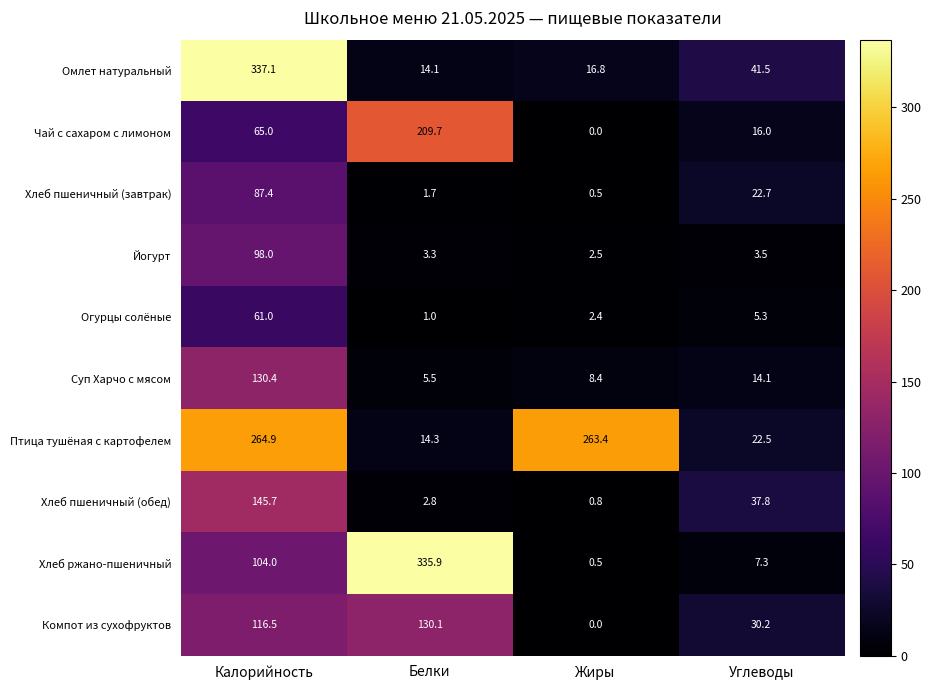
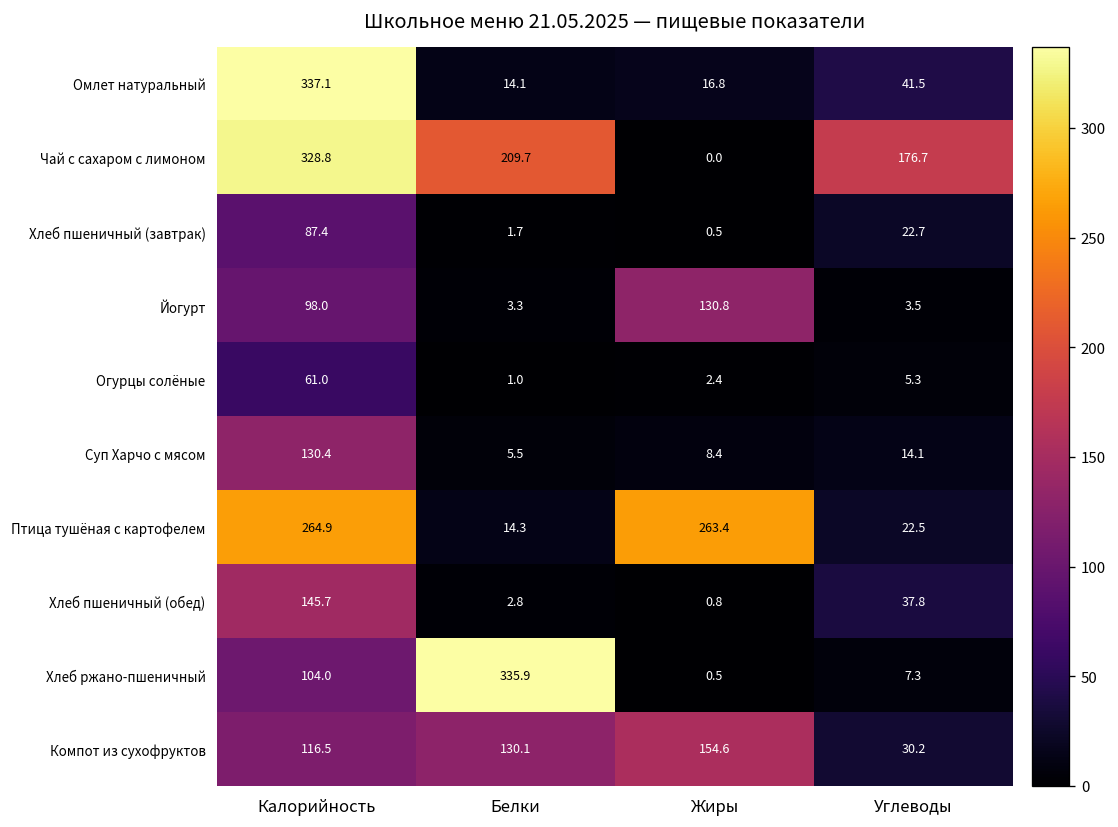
  {
    "Омлет натуральный": {
      "Калорийность": 337.1,
      "Белки": 14.1,
      "Жиры": 16.8,
      "Углеводы": 41.5
    },
    "Чай с сахаром с лимоном": {
-     "Калорийность": 65.0,
+     "Калорийность": 328.8,
      "Белки": 209.7,
      "Жиры": 0.0,
-     "Углеводы": 16.0
+     "Углеводы": 176.7
    },
    "Хлеб пшеничный (завтрак)": {
      "Калорийность": 87.4,
      "Белки": 1.7,
      "Жиры": 0.5,
      "Углеводы": 22.7
    },
    "Йогурт": {
      "Калорийность": 98.0,
      "Белки": 3.3,
-     "Жиры": 2.5,
+     "Жиры": 130.8,
      "Углеводы": 3.5
    },
    "Огурцы солёные": {
      "Калорийность": 61.0,
      "Белки": 1.0,
      "Жиры": 2.4,
      "Углеводы": 5.3
    },
    "Суп Харчо с мясом": {
      "Калорийность": 130.4,
      "Белки": 5.5,
      "Жиры": 8.4,
      "Углеводы": 14.1
    },
    "Птица тушёная с картофелем": {
      "Калорийность": 264.9,
      "Белки": 14.3,
      "Жиры": 263.4,
      "Углеводы": 22.5
    },
    "Хлеб пшеничный (обед)": {
      "Калорийность": 145.7,
      "Белки": 2.8,
      "Жиры": 0.8,
      "Углеводы": 37.8
    },
    "Хлеб ржано-пшеничный": {
      "Калорийность": 104.0,
      "Белки": 335.9,
      "Жиры": 0.5,
      "Углеводы": 7.3
    },
    "Компот из сухофруктов": {
      "Калорийность": 116.5,
      "Белки": 130.1,
-     "Жиры": 0.0,
+     "Жиры": 154.6,
      "Углеводы": 30.2
    }
  }
